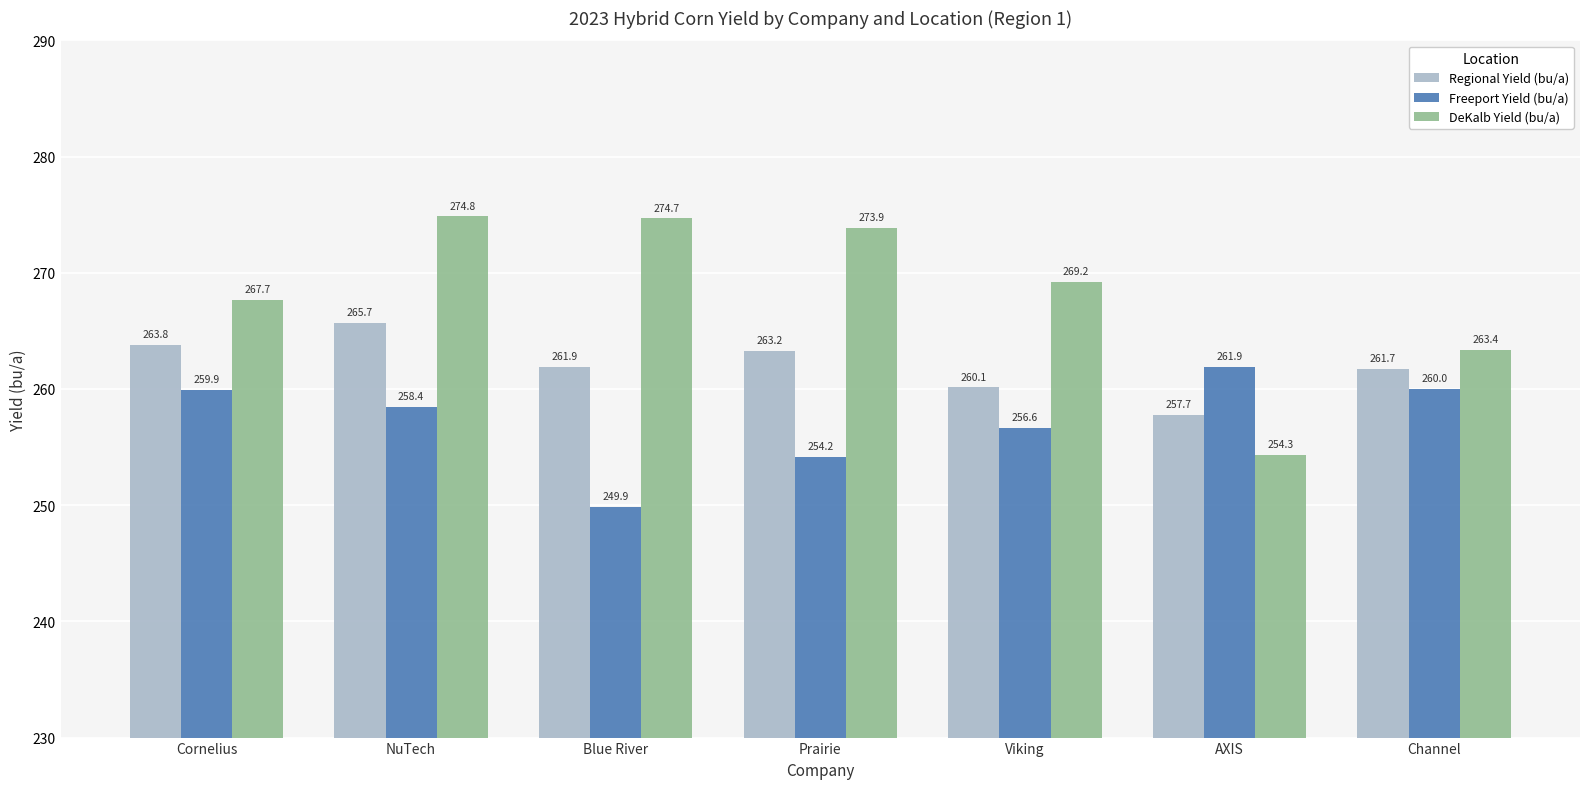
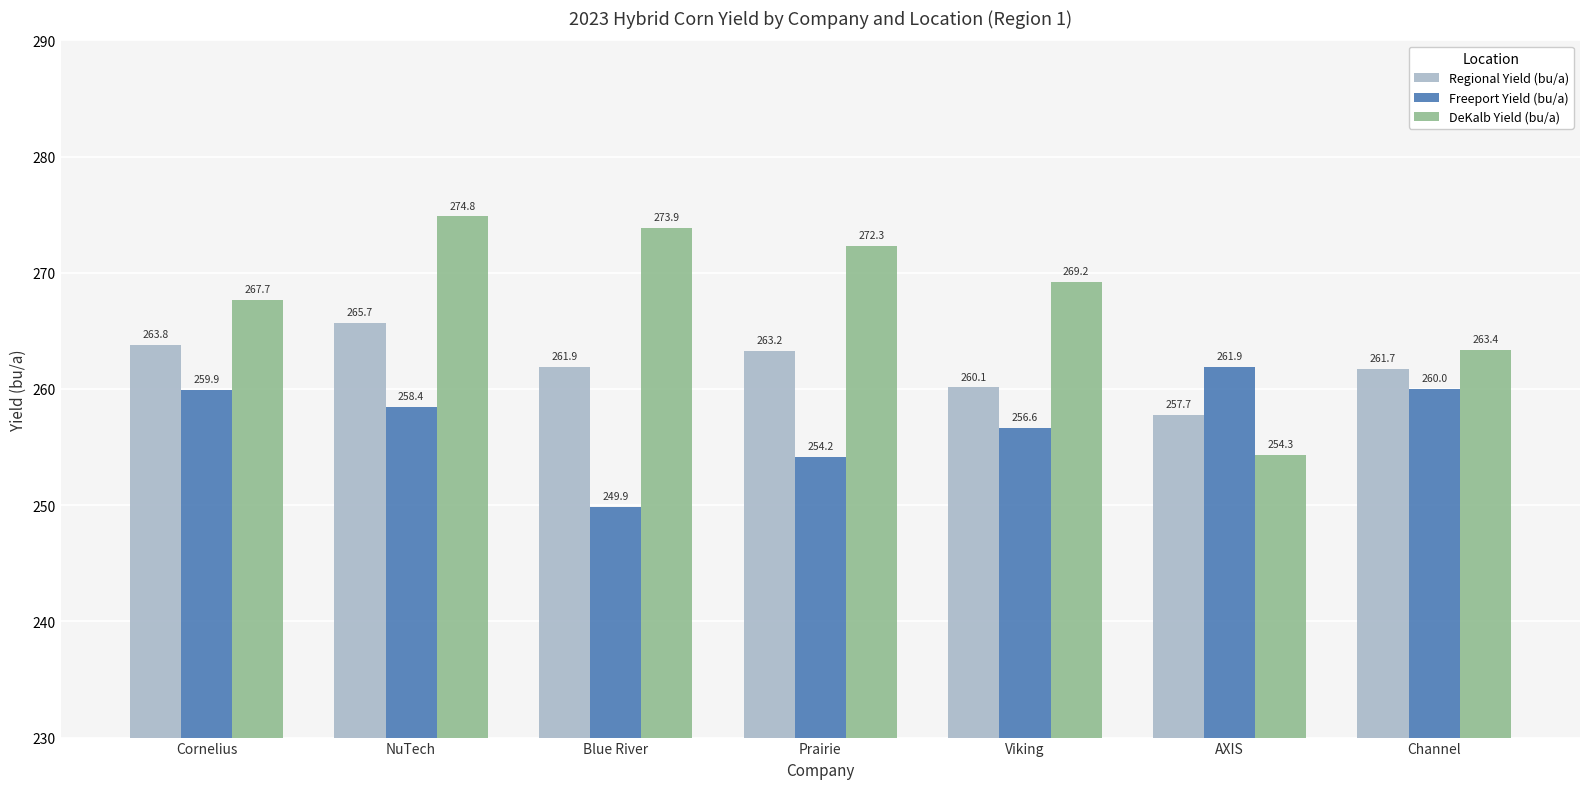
  {
    "Regional Yield (bu/a)": {
      "Cornelius": 263.8,
      "NuTech": 265.7,
      "Blue River": 261.9,
      "Prairie": 263.2,
      "Viking": 260.1,
      "AXIS": 257.7,
      "Channel": 261.7
    },
    "Freeport Yield (bu/a)": {
      "Cornelius": 259.9,
      "NuTech": 258.4,
      "Blue River": 249.9,
      "Prairie": 254.2,
      "Viking": 256.6,
      "AXIS": 261.9,
      "Channel": 260.0
    },
    "DeKalb Yield (bu/a)": {
      "Cornelius": 267.7,
      "NuTech": 274.8,
-     "Blue River": 274.7,
-     "Prairie": 273.9,
+     "Blue River": 273.9,
+     "Prairie": 272.3,
      "Viking": 269.2,
      "AXIS": 254.3,
      "Channel": 263.4
    }
  }
